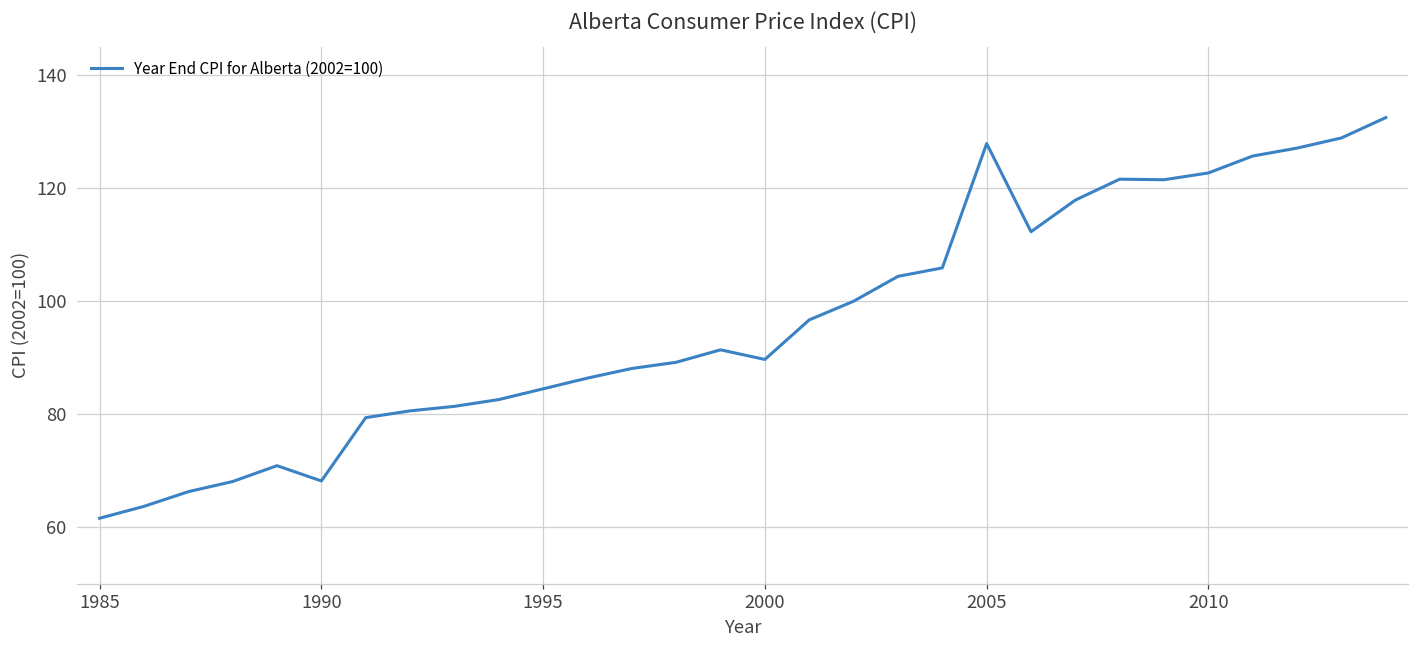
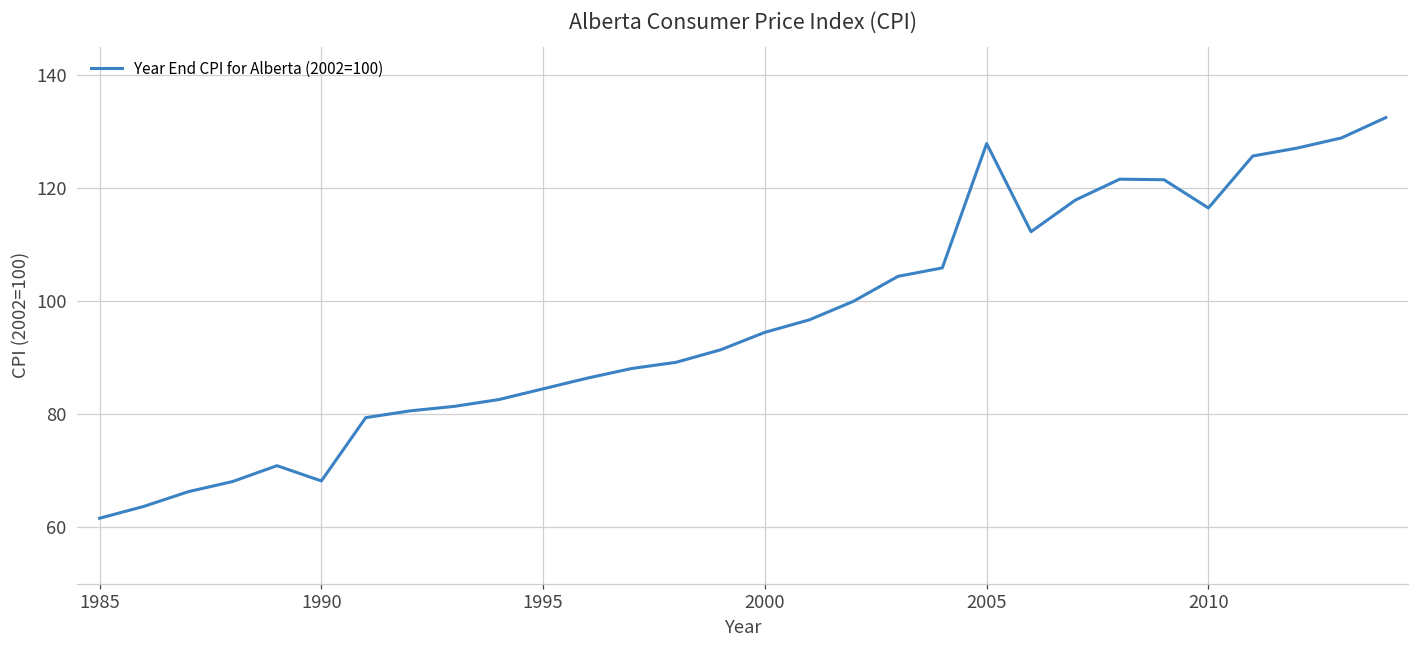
  {
    "1985": 62,
    "1990": 68,
    "1995": 85,
-   "2000": 90,
+   "2000": 95,
    "2005": 128,
-   "2010": 123
+   "2010": 117
  }
